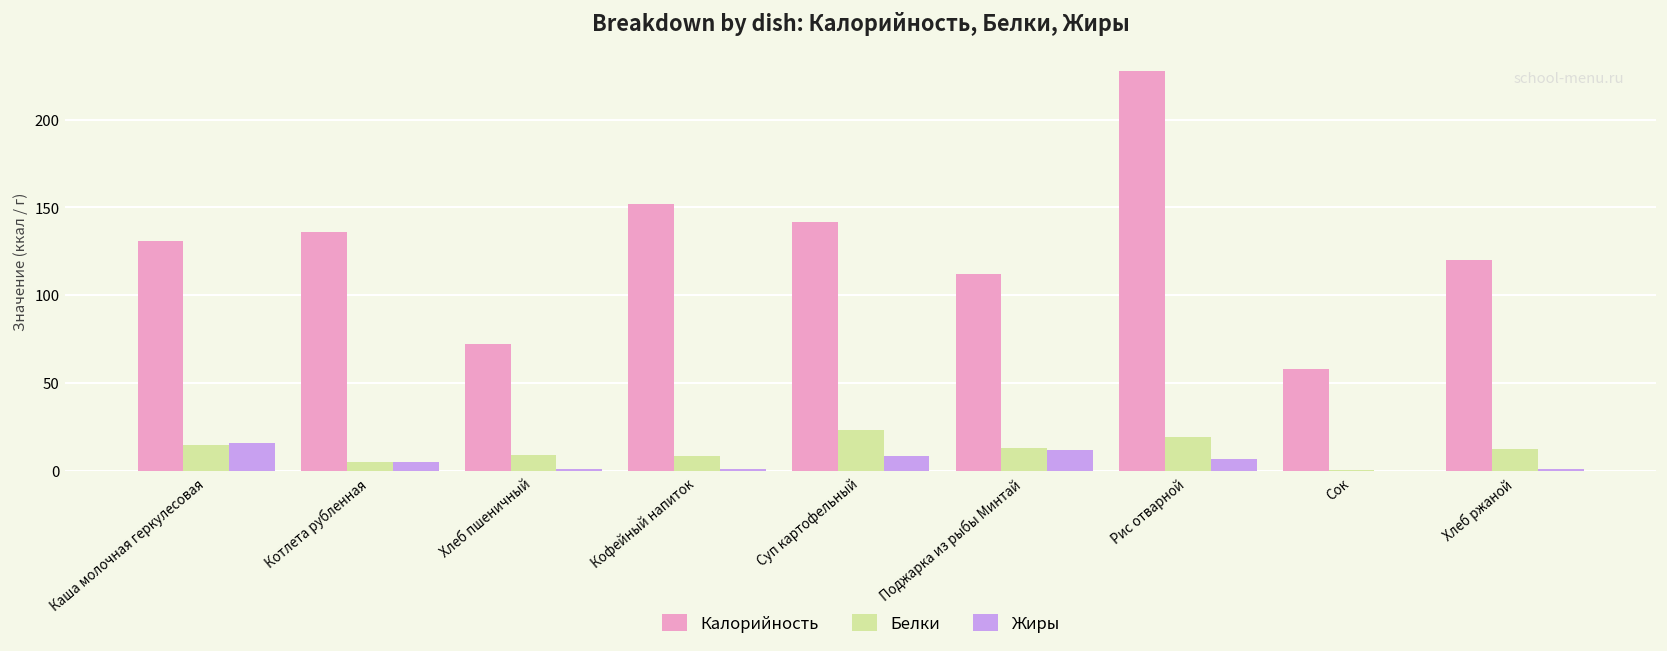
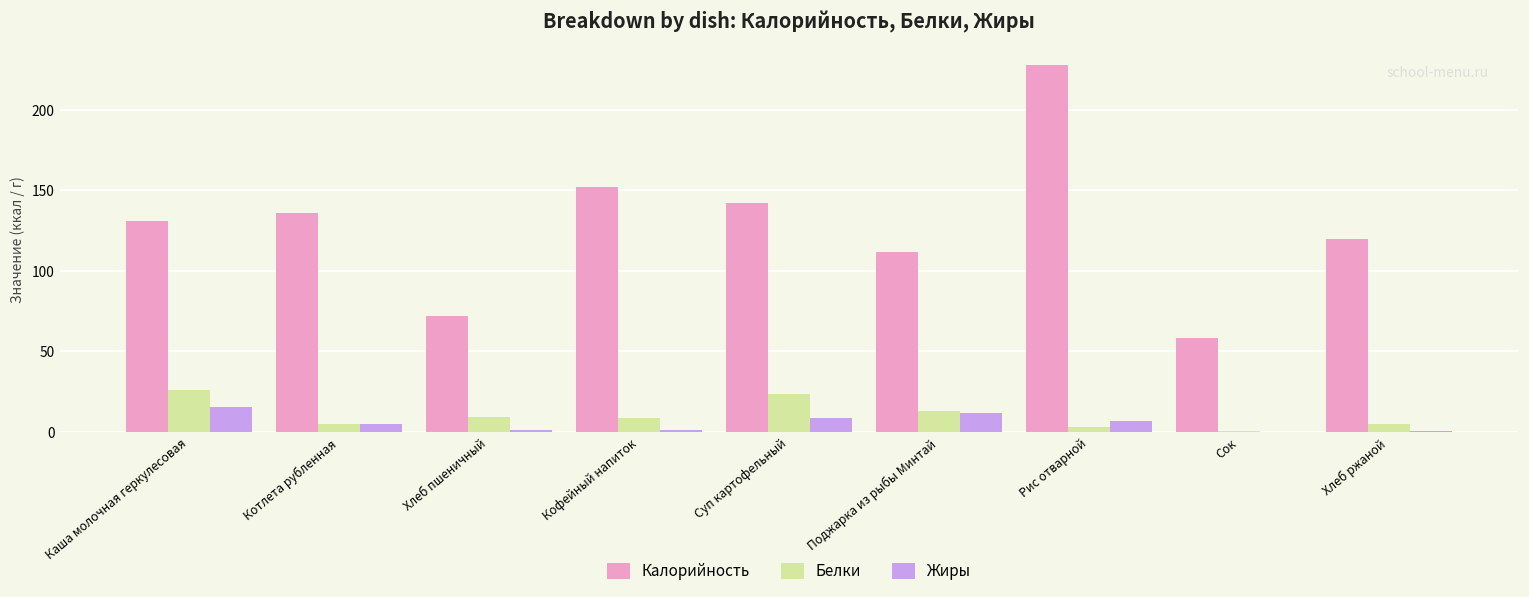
  {
    "Белки": {
-     "Каша молочная геркулесовая": 15,
+     "Каша молочная геркулесовая": 26,
      "Котлета рубленная": 5,
      "Хлеб пшеничный": 9,
      "Кофейный напиток": 9,
      "Суп картофельный": 24,
      "Поджарка из рыбы Минтай": 13,
-     "Рис отварной": 19,
-     "Хлеб ржаной": 12
+     "Рис отварной": 3,
+     "Хлеб ржаной": 5
    }
  }
